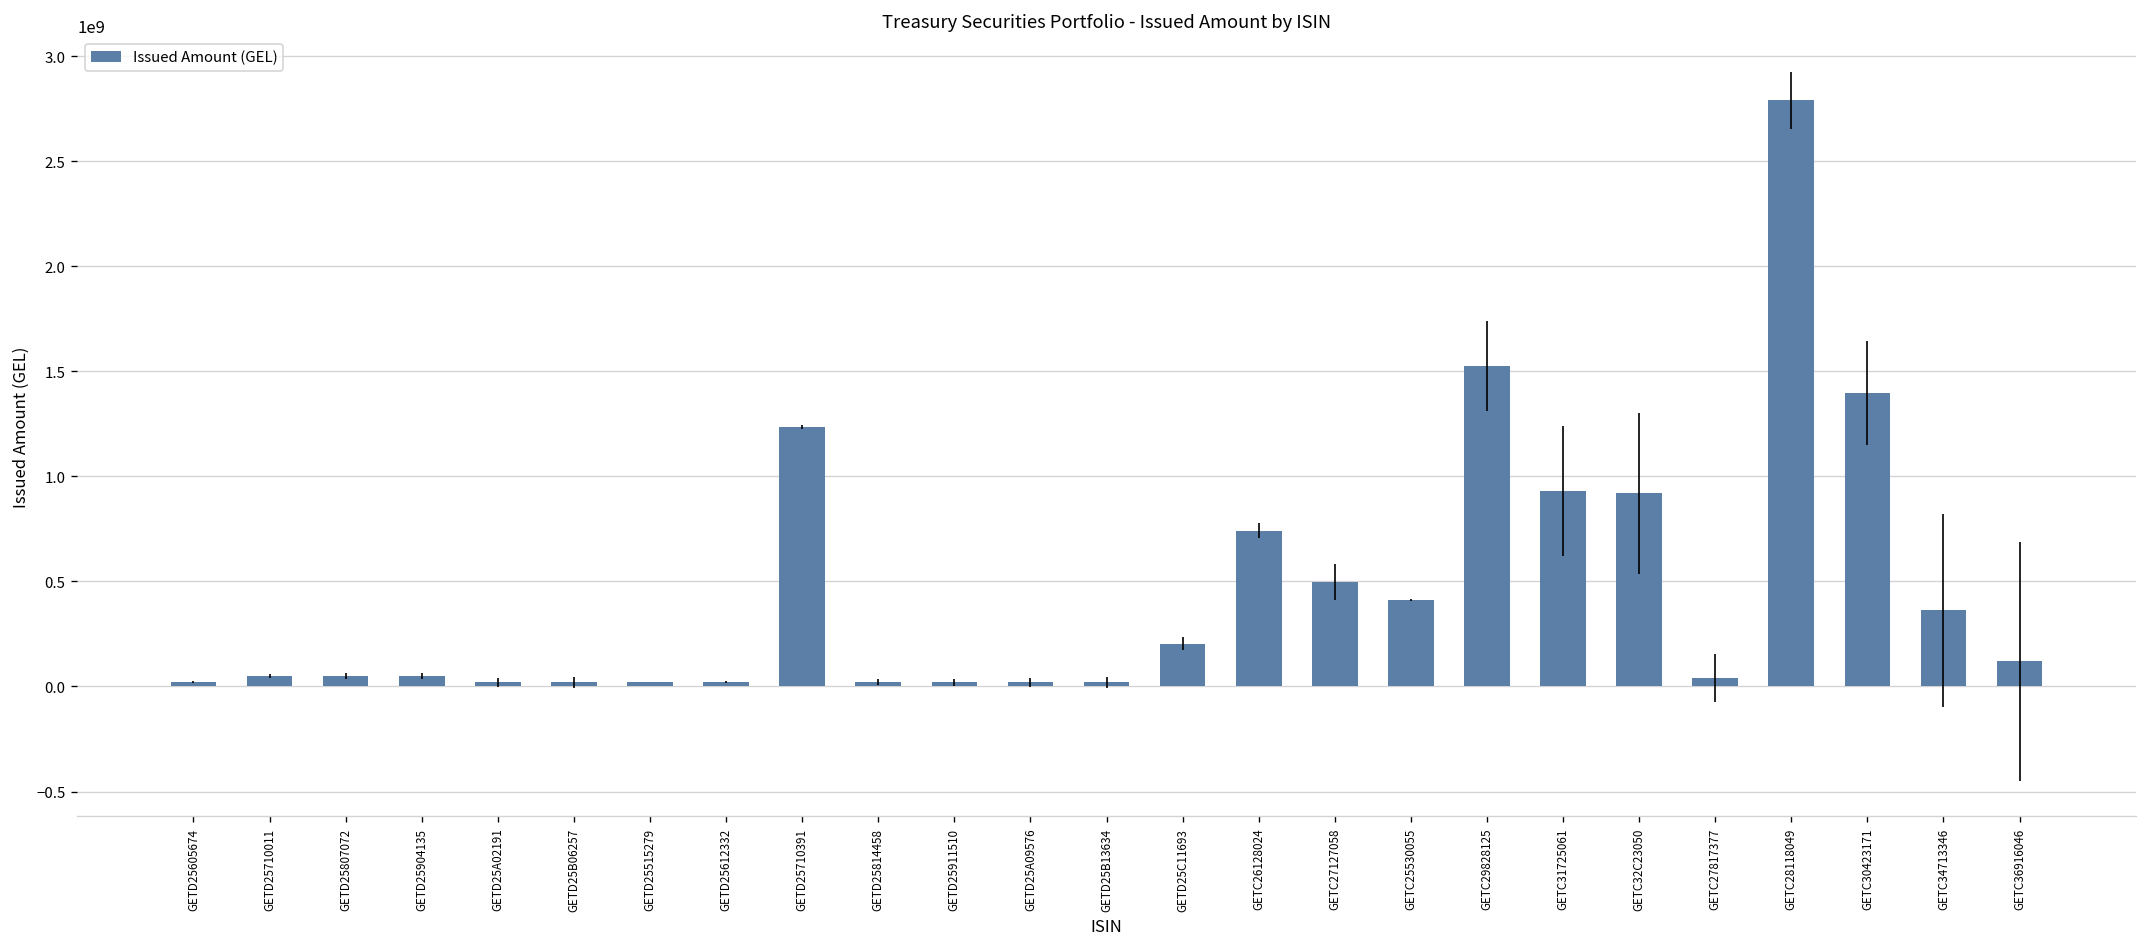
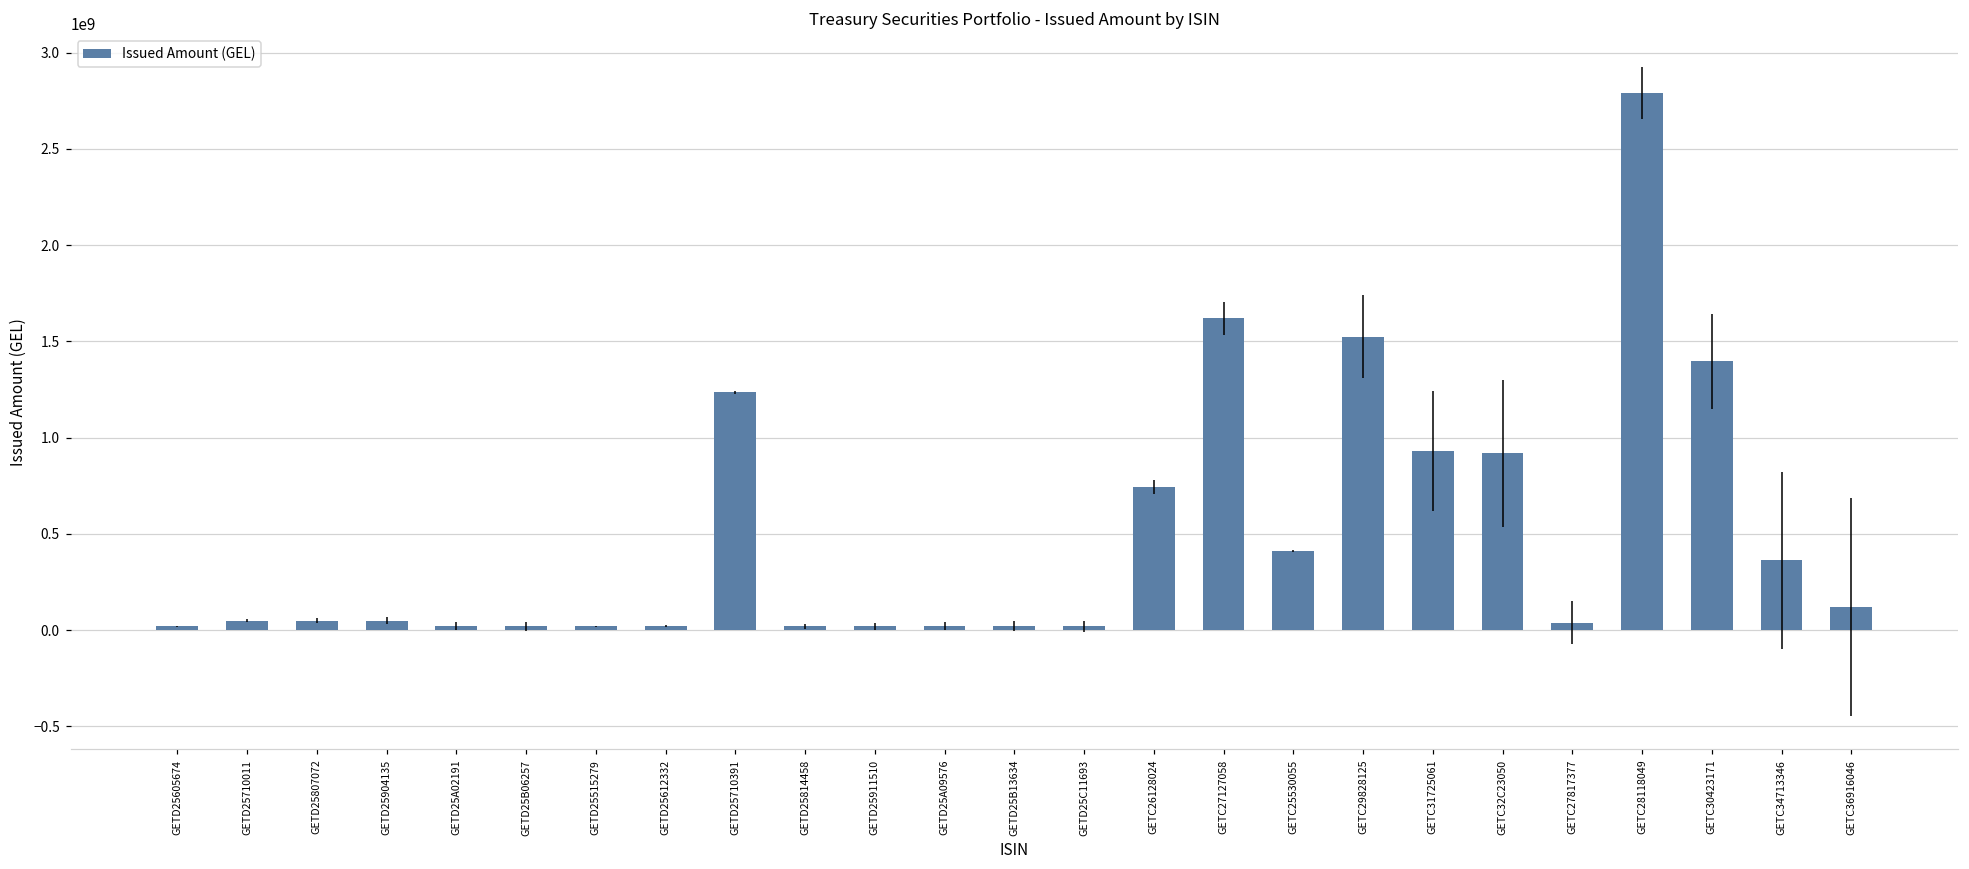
  {
    "GETD25605674": 20000000,
    "GETD25710011": 50000000,
    "GETD25807072": 50000000,
    "GETD25904135": 50000000,
    "GETD25A02191": 20000000,
    "GETD25B06257": 20000000,
    "GETD25515279": 20000000,
    "GETD25612332": 20000000,
    "GETD25710391": 1240000000,
    "GETD25814458": 20000000,
    "GETD25911510": 20000000,
    "GETD25A09576": 20000000,
    "GETD25B13634": 20000000,
-   "GETD25C11693": 200000000,
+   "GETD25C11693": 20000000,
    "GETC26128024": 740000000,
-   "GETC27127058": 500000000,
+   "GETC27127058": 1620000000,
    "GETC25530055": 410000000,
    "GETC29828125": 1520000000,
    "GETC31725061": 930000000,
    "GETC32C23050": 920000000,
    "GETC27817377": 40000000,
    "GETC28118049": 2790000000,
    "GETC30423171": 1400000000,
    "GETC34713346": 360000000,
    "GETC36916046": 120000000
  }
